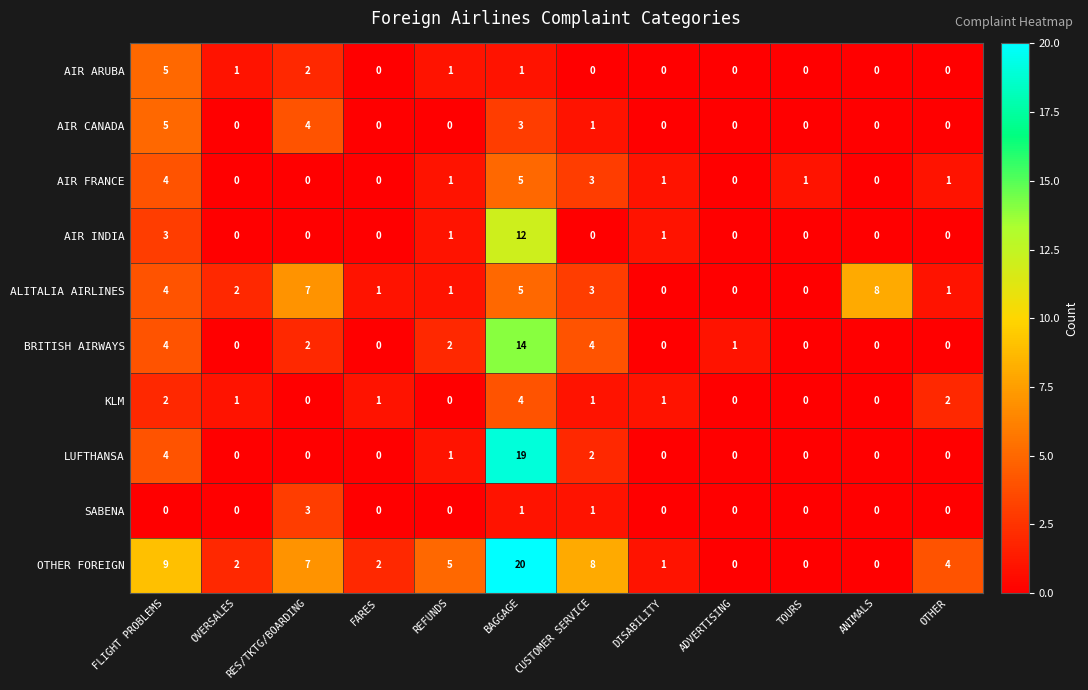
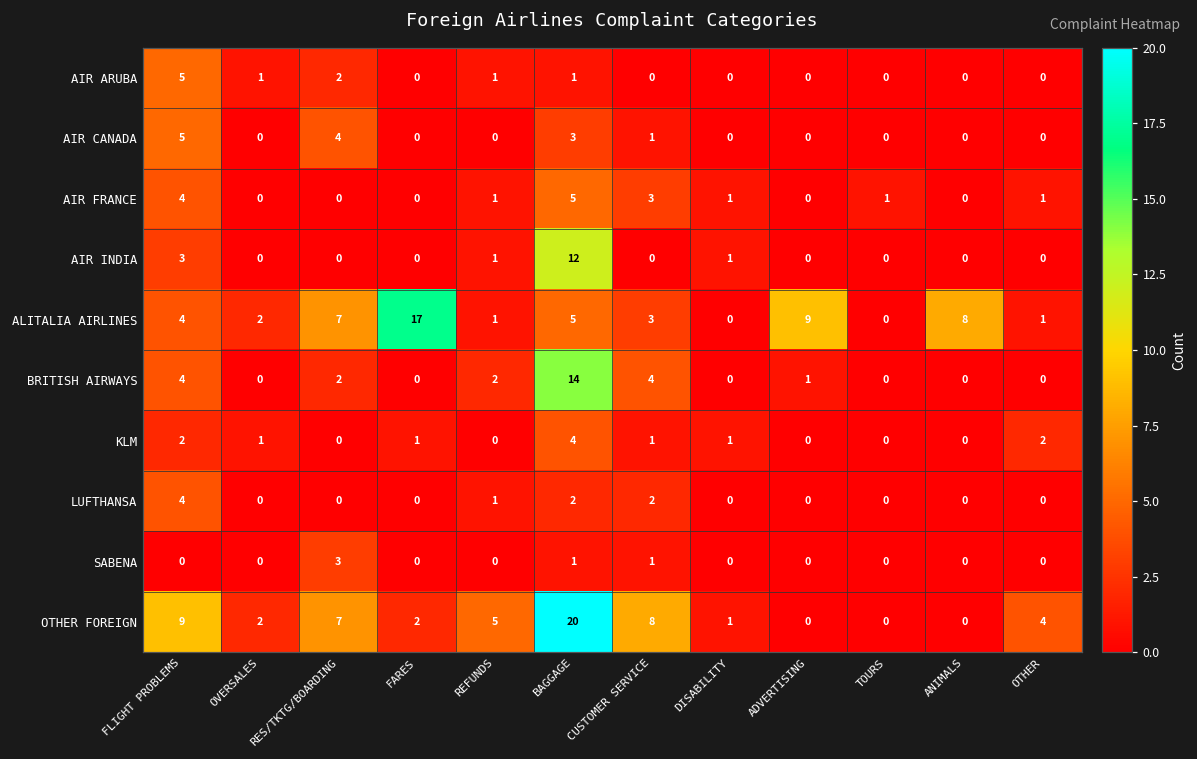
  {
    "AIR ARUBA": {
      "FLIGHT PROBLEMS": 5,
      "OVERSALES": 1,
      "RES/TKTG/BOARDING": 2,
      "FARES": 0,
      "REFUNDS": 1,
      "BAGGAGE": 1,
      "CUSTOMER SERVICE": 0,
      "DISABILITY": 0,
      "ADVERTISING": 0,
      "TOURS": 0,
      "ANIMALS": 0,
      "OTHER": 0
    },
    "AIR CANADA": {
      "FLIGHT PROBLEMS": 5,
      "OVERSALES": 0,
      "RES/TKTG/BOARDING": 4,
      "FARES": 0,
      "REFUNDS": 0,
      "BAGGAGE": 3,
      "CUSTOMER SERVICE": 1,
      "DISABILITY": 0,
      "ADVERTISING": 0,
      "TOURS": 0,
      "ANIMALS": 0,
      "OTHER": 0
    },
    "AIR FRANCE": {
      "FLIGHT PROBLEMS": 4,
      "OVERSALES": 0,
      "RES/TKTG/BOARDING": 0,
      "FARES": 0,
      "REFUNDS": 1,
      "BAGGAGE": 5,
      "CUSTOMER SERVICE": 3,
      "DISABILITY": 1,
      "ADVERTISING": 0,
      "TOURS": 1,
      "ANIMALS": 0,
      "OTHER": 1
    },
    "AIR INDIA": {
      "FLIGHT PROBLEMS": 3,
      "OVERSALES": 0,
      "RES/TKTG/BOARDING": 0,
      "FARES": 0,
      "REFUNDS": 1,
      "BAGGAGE": 12,
      "CUSTOMER SERVICE": 0,
      "DISABILITY": 1,
      "ADVERTISING": 0,
      "TOURS": 0,
      "ANIMALS": 0,
      "OTHER": 0
    },
    "ALITALIA AIRLINES": {
      "FLIGHT PROBLEMS": 4,
      "OVERSALES": 2,
      "RES/TKTG/BOARDING": 7,
-     "FARES": 1,
+     "FARES": 17,
      "REFUNDS": 1,
      "BAGGAGE": 5,
      "CUSTOMER SERVICE": 3,
      "DISABILITY": 0,
-     "ADVERTISING": 0,
+     "ADVERTISING": 9,
      "TOURS": 0,
      "ANIMALS": 8,
      "OTHER": 1
    },
    "BRITISH AIRWAYS": {
      "FLIGHT PROBLEMS": 4,
      "OVERSALES": 0,
      "RES/TKTG/BOARDING": 2,
      "FARES": 0,
      "REFUNDS": 2,
      "BAGGAGE": 14,
      "CUSTOMER SERVICE": 4,
      "DISABILITY": 0,
      "ADVERTISING": 1,
      "TOURS": 0,
      "ANIMALS": 0,
      "OTHER": 0
    },
    "KLM": {
      "FLIGHT PROBLEMS": 2,
      "OVERSALES": 1,
      "RES/TKTG/BOARDING": 0,
      "FARES": 1,
      "REFUNDS": 0,
      "BAGGAGE": 4,
      "CUSTOMER SERVICE": 1,
      "DISABILITY": 1,
      "ADVERTISING": 0,
      "TOURS": 0,
      "ANIMALS": 0,
      "OTHER": 2
    },
    "LUFTHANSA": {
      "FLIGHT PROBLEMS": 4,
      "OVERSALES": 0,
      "RES/TKTG/BOARDING": 0,
      "FARES": 0,
      "REFUNDS": 1,
-     "BAGGAGE": 19,
+     "BAGGAGE": 2,
      "CUSTOMER SERVICE": 2,
      "DISABILITY": 0,
      "ADVERTISING": 0,
      "TOURS": 0,
      "ANIMALS": 0,
      "OTHER": 0
    },
    "SABENA": {
      "FLIGHT PROBLEMS": 0,
      "OVERSALES": 0,
      "RES/TKTG/BOARDING": 3,
      "FARES": 0,
      "REFUNDS": 0,
      "BAGGAGE": 1,
      "CUSTOMER SERVICE": 1,
      "DISABILITY": 0,
      "ADVERTISING": 0,
      "TOURS": 0,
      "ANIMALS": 0,
      "OTHER": 0
    },
    "OTHER FOREIGN": {
      "FLIGHT PROBLEMS": 9,
      "OVERSALES": 2,
      "RES/TKTG/BOARDING": 7,
      "FARES": 2,
      "REFUNDS": 5,
      "BAGGAGE": 20,
      "CUSTOMER SERVICE": 8,
      "DISABILITY": 1,
      "ADVERTISING": 0,
      "TOURS": 0,
      "ANIMALS": 0,
      "OTHER": 4
    }
  }
